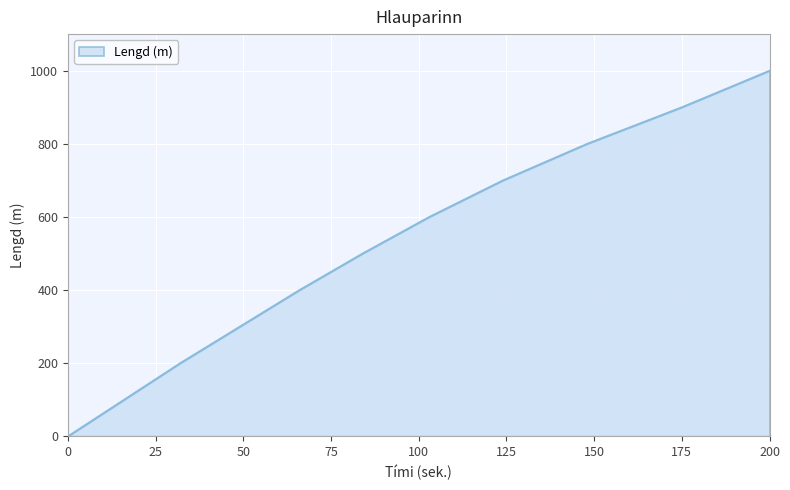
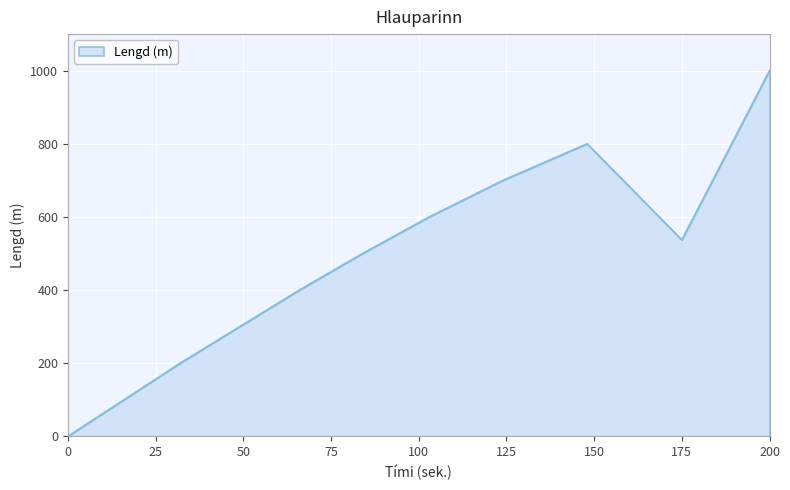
  {
    "0": 0,
-   "175": 900,
+   "175": 540,
    "200": 1000
  }
